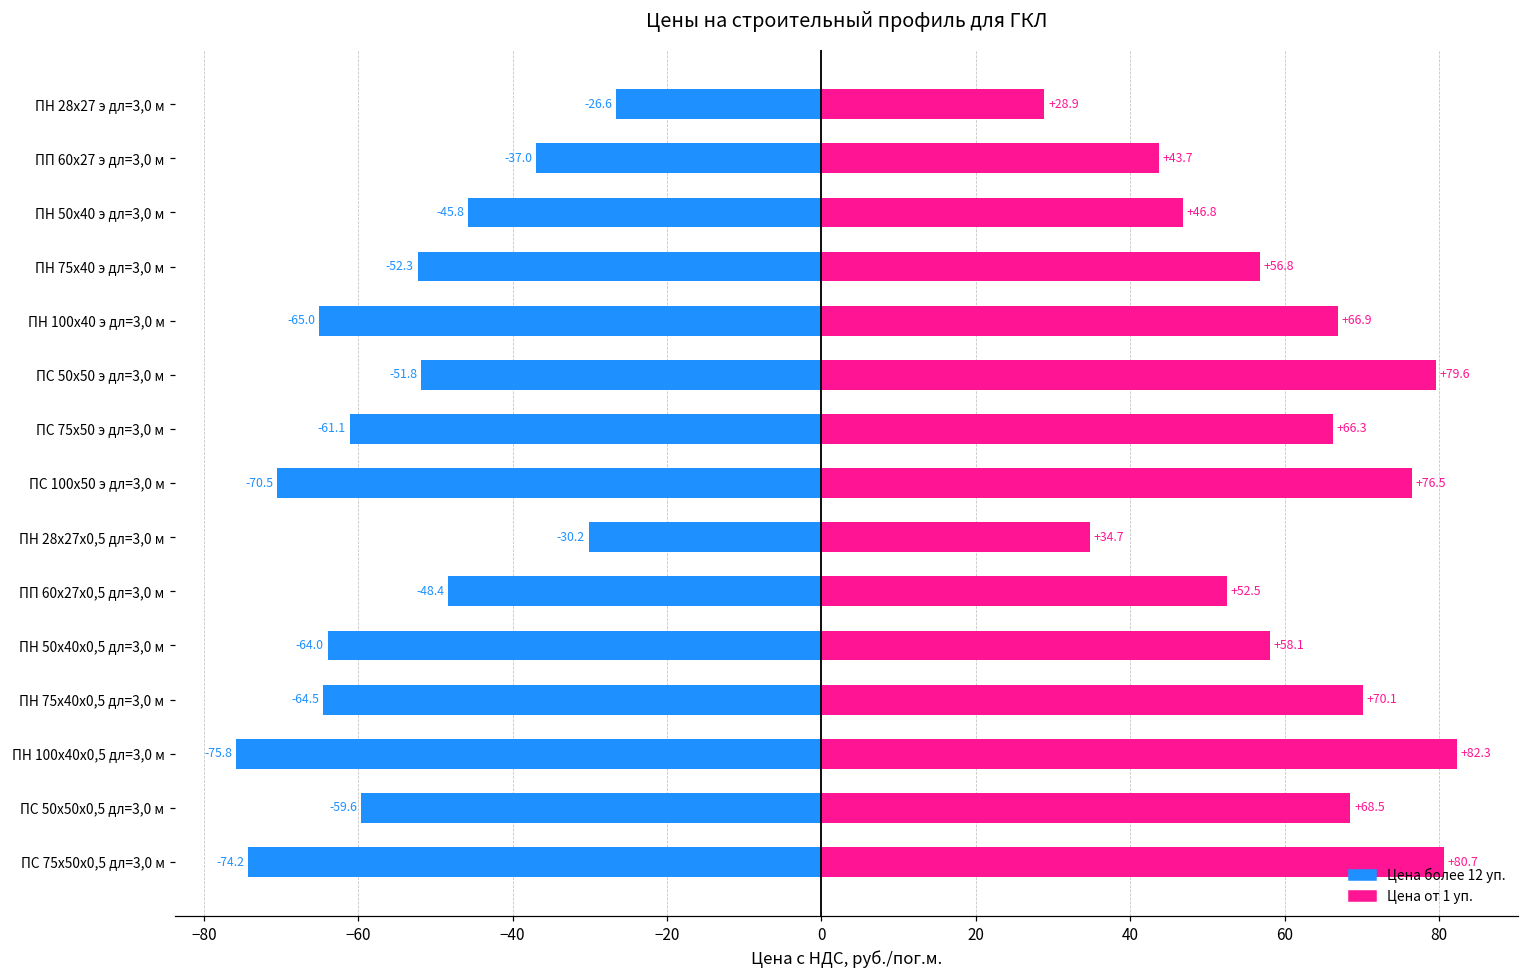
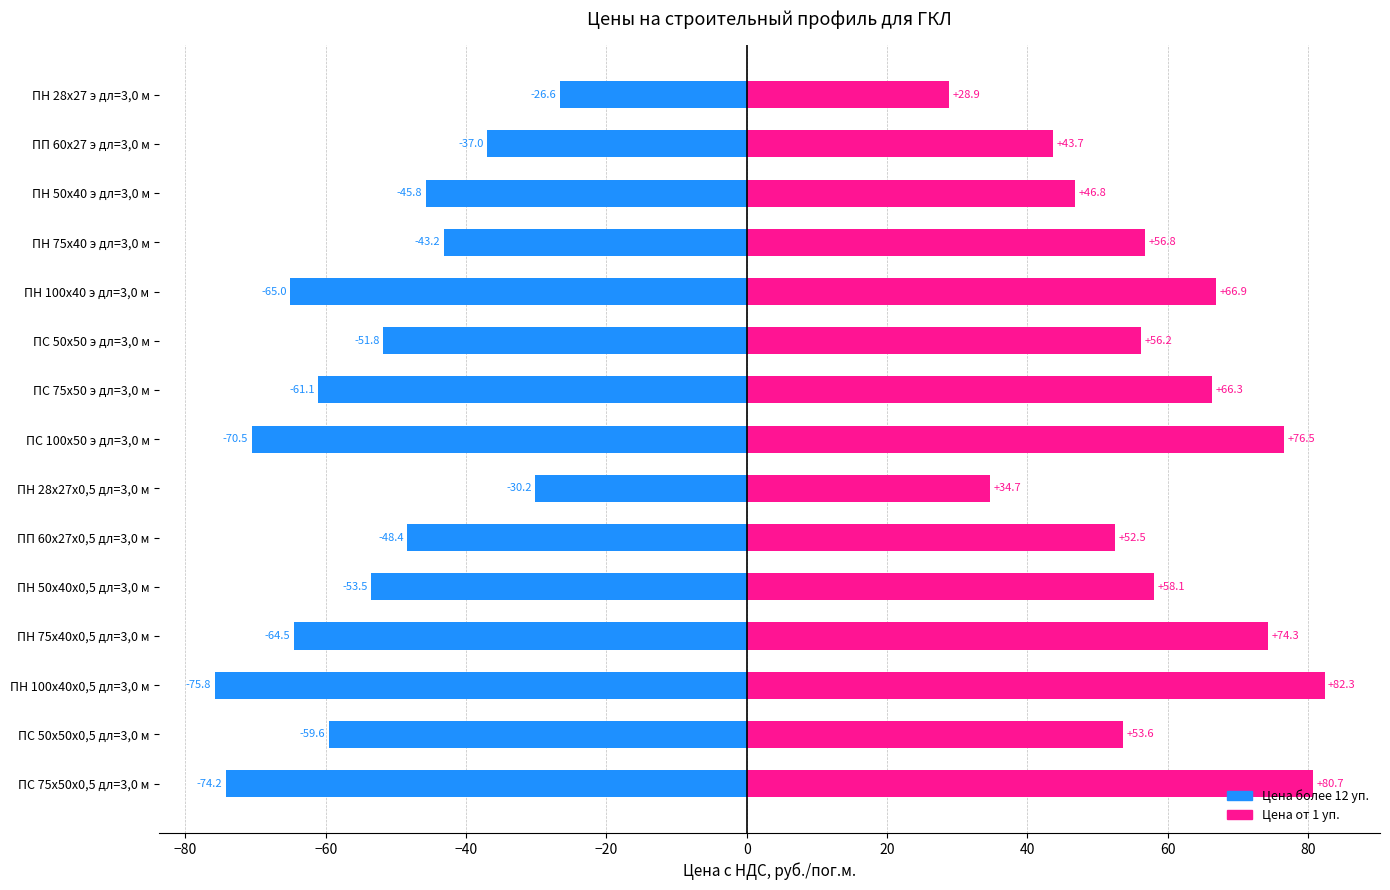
  {
    "Цена более 12 уп.": {
      "ПН 28х27 э дл=3,0 м": "-26.6",
      "ПП 60х27 э дл=3,0 м": "-37.0",
      "ПН 50х40 э дл=3,0 м": "-45.8",
-     "ПН 75х40 э дл=3,0 м": "-52.3",
+     "ПН 75х40 э дл=3,0 м": "-43.2",
      "ПН 100x40 э дл=3,0 м": "-65.0",
      "ПС 50х50 э дл=3,0 м": "-51.8",
      "ПС 75х50 э дл=3,0 м": "-61.1",
      "ПС 100х50 э дл=3,0 м": "-70.5",
      "ПН 28х27х0,5 дл=3,0 м": "-30.2",
      "ПП 60х27х0,5 дл=3,0 м": "-48.4",
-     "ПН 50х40х0,5 дл=3,0 м": "-64.0",
+     "ПН 50х40х0,5 дл=3,0 м": "-53.5",
      "ПН 75х40х0,5 дл=3,0 м": "-64.5",
      "ПН 100x40х0,5 дл=3,0 м": "-75.8",
      "ПС 50х50х0,5 дл=3,0 м": "-59.6",
      "ПС 75х50х0,5 дл=3,0 м": "-74.2"
    },
    "Цена от 1 уп.": {
      "ПН 28х27 э дл=3,0 м": "+28.9",
      "ПП 60х27 э дл=3,0 м": "+43.7",
      "ПН 50х40 э дл=3,0 м": "+46.8",
      "ПН 75х40 э дл=3,0 м": "+56.8",
      "ПН 100x40 э дл=3,0 м": "+66.9",
-     "ПС 50х50 э дл=3,0 м": "+79.6",
+     "ПС 50х50 э дл=3,0 м": "+56.2",
      "ПС 75х50 э дл=3,0 м": "+66.3",
      "ПС 100х50 э дл=3,0 м": "+76.5",
      "ПН 28х27х0,5 дл=3,0 м": "+34.7",
      "ПП 60х27х0,5 дл=3,0 м": "+52.5",
      "ПН 50х40х0,5 дл=3,0 м": "+58.1",
-     "ПН 75х40х0,5 дл=3,0 м": "+70.1",
+     "ПН 75х40х0,5 дл=3,0 м": "+74.3",
      "ПН 100x40х0,5 дл=3,0 м": "+82.3",
-     "ПС 50х50х0,5 дл=3,0 м": "+68.5",
+     "ПС 50х50х0,5 дл=3,0 м": "+53.6",
      "ПС 75х50х0,5 дл=3,0 м": "+80.7"
    }
  }
